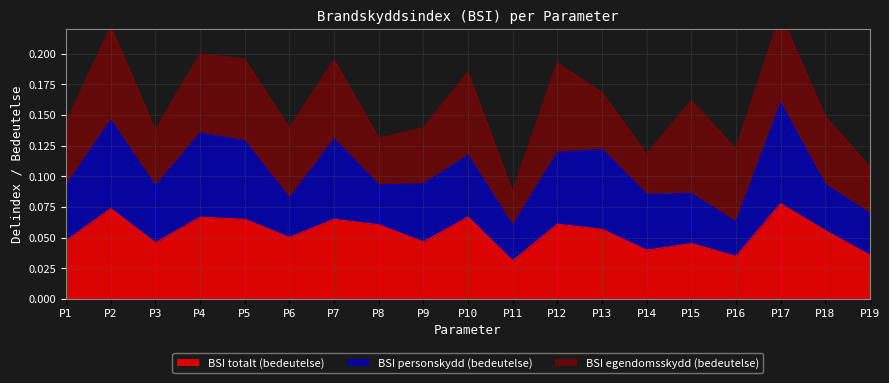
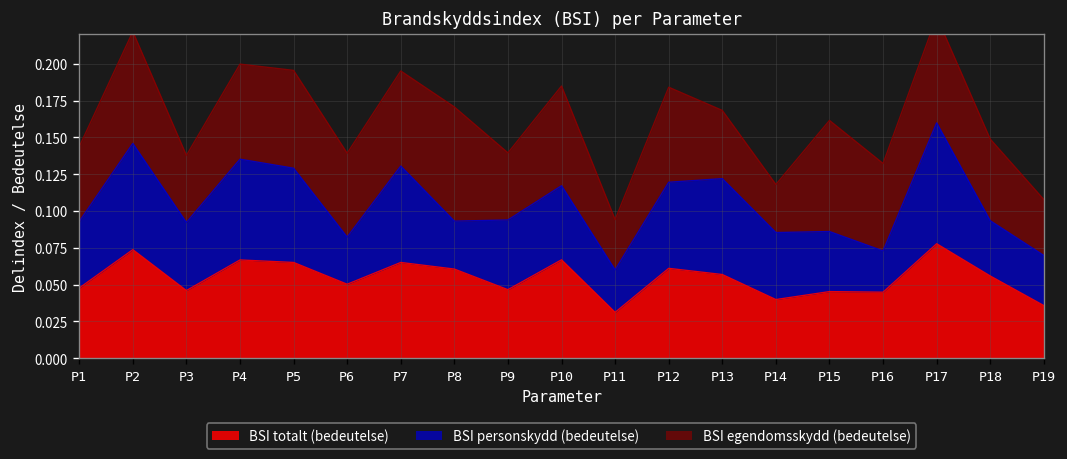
  {
    "BSI totalt (bedeutelse)": {
      "P1": 0.048,
      "P2": 0.074,
      "P3": 0.046,
      "P4": 0.067,
      "P5": 0.065,
      "P6": 0.050,
      "P7": 0.065,
      "P8": 0.061,
      "P9": 0.047,
      "P10": 0.067,
      "P11": 0.031,
      "P12": 0.061,
      "P13": 0.057,
      "P14": 0.040,
      "P15": 0.045,
-     "P16": 0.035,
+     "P16": 0.045,
      "P17": 0.078,
      "P18": 0.056,
      "P19": 0.036
    },
    "BSI personskydd (bedeutelse)": {
      "P1": 0.045,
      "P2": 0.072,
      "P3": 0.046,
      "P4": 0.068,
      "P5": 0.064,
      "P6": 0.032,
      "P7": 0.066,
      "P8": 0.033,
      "P9": 0.047,
      "P10": 0.050,
      "P11": 0.029,
      "P12": 0.058,
      "P13": 0.065,
      "P14": 0.046,
      "P15": 0.041,
      "P16": 0.028,
      "P17": 0.082,
      "P18": 0.038,
      "P19": 0.034
    },
    "BSI egendomsskydd (bedeutelse)": {
      "P1": 0.051,
      "P3": 0.046,
      "P4": 0.065,
      "P5": 0.066,
      "P6": 0.057,
      "P7": 0.065,
-     "P8": 0.038,
+     "P8": 0.078,
      "P9": 0.046,
      "P10": 0.068,
-     "P11": 0.027,
-     "P12": 0.073,
+     "P11": 0.034,
+     "P12": 0.065,
      "P13": 0.046,
      "P14": 0.033,
      "P15": 0.075,
      "P16": 0.059,
      "P18": 0.055,
      "P19": 0.038
    }
  }
